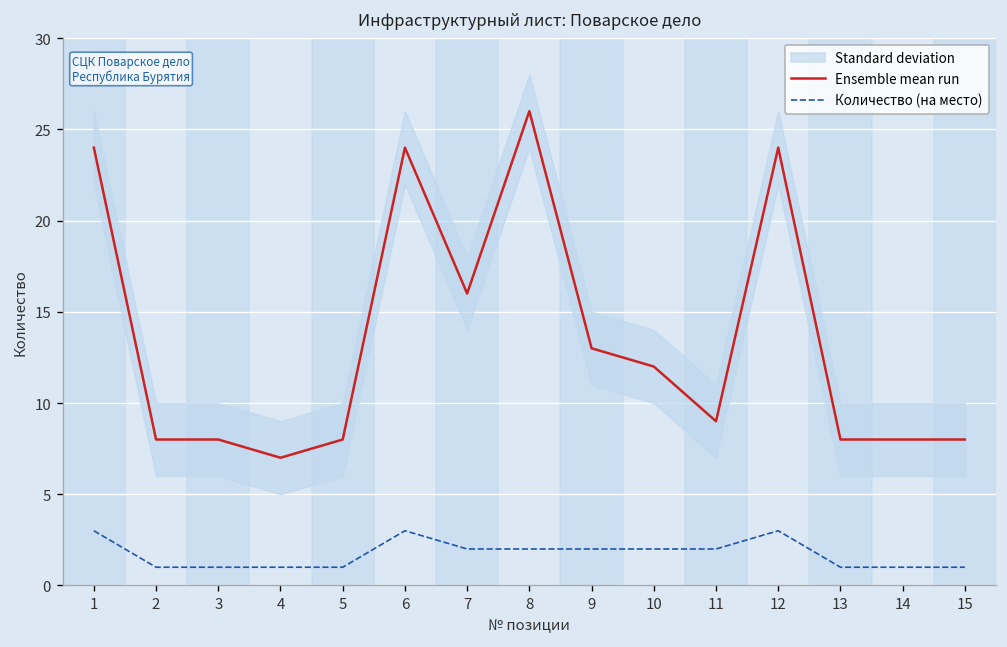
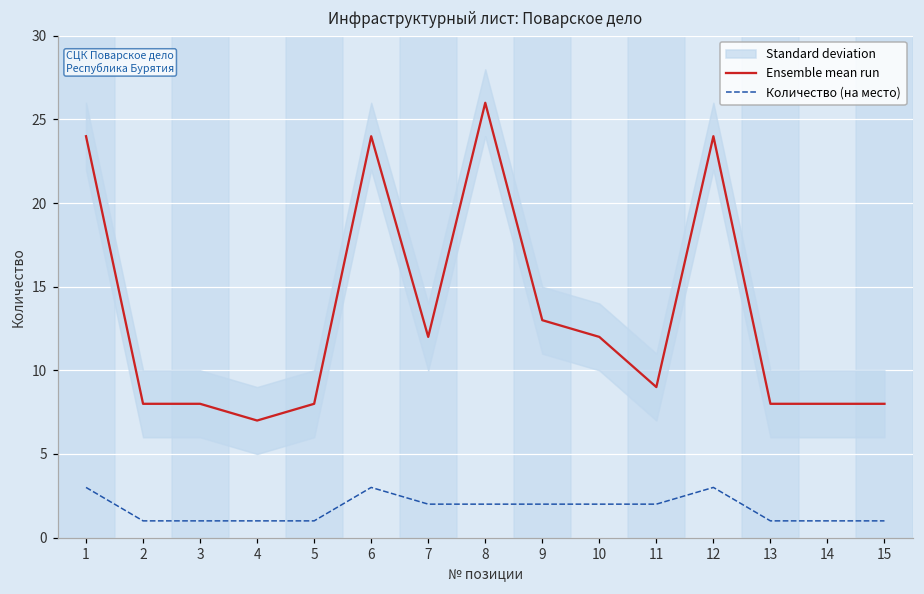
  {
    "Ensemble mean run": {
      "1": 24,
      "2": 8,
      "3": 8,
      "4": 7,
      "5": 8,
      "6": 24,
-     "7": 16,
+     "7": 12,
      "8": 26,
      "9": 13,
      "10": 12,
      "11": 9,
      "12": 24,
      "13": 8,
      "14": 8,
      "15": 8
    },
    "Количество (на место)": {
      "1": 3,
      "2": 1,
      "3": 1,
      "4": 1,
      "5": 1,
      "6": 3,
      "7": 2,
      "8": 2,
      "9": 2,
      "10": 2,
      "11": 2,
      "12": 3,
      "13": 1,
      "14": 1,
      "15": 1
    }
  }
